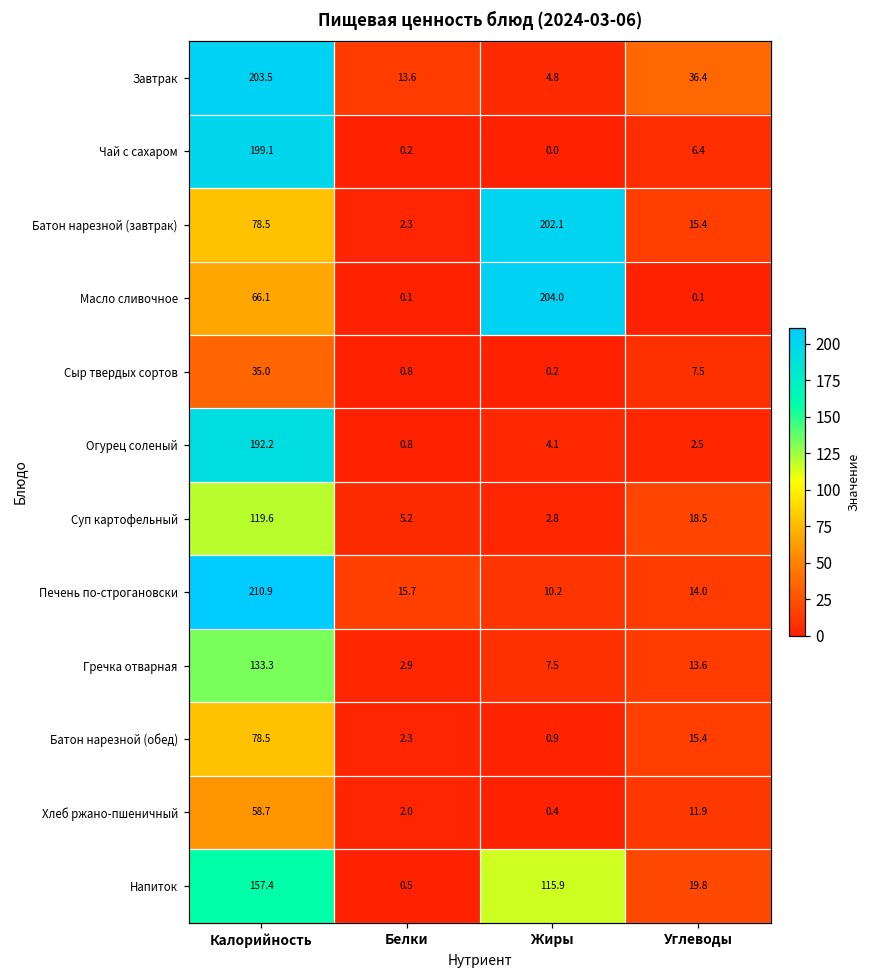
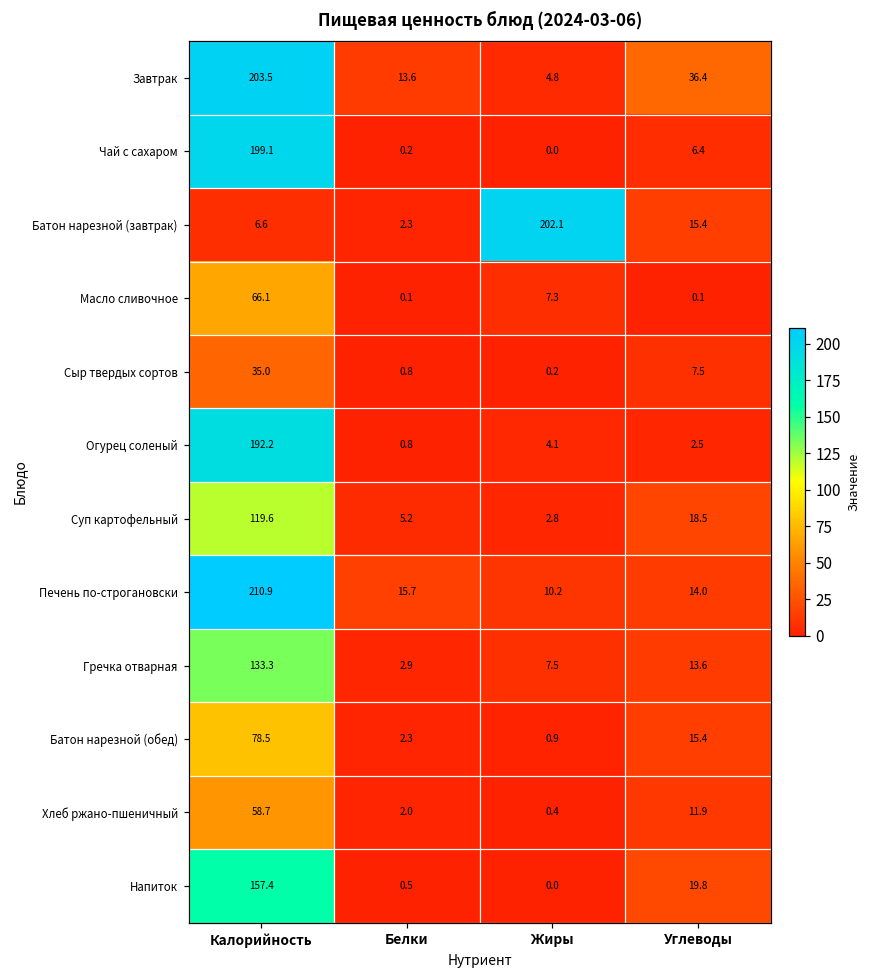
  {
    "Завтрак": {
      "Калорийность": 203.5,
      "Белки": 13.6,
      "Жиры": 4.8,
      "Углеводы": 36.4
    },
    "Чай с сахаром": {
      "Калорийность": 199.1,
      "Белки": 0.2,
      "Жиры": 0.0,
      "Углеводы": 6.4
    },
    "Батон нарезной (завтрак)": {
-     "Калорийность": 78.5,
+     "Калорийность": 6.6,
      "Белки": 2.3,
      "Жиры": 202.1,
      "Углеводы": 15.4
    },
    "Масло сливочное": {
      "Калорийность": 66.1,
      "Белки": 0.1,
-     "Жиры": 204.0,
+     "Жиры": 7.3,
      "Углеводы": 0.1
    },
    "Сыр твердых сортов": {
      "Калорийность": 35.0,
      "Белки": 0.8,
      "Жиры": 0.2,
      "Углеводы": 7.5
    },
    "Огурец соленый": {
      "Калорийность": 192.2,
      "Белки": 0.8,
      "Жиры": 4.1,
      "Углеводы": 2.5
    },
    "Суп картофельный": {
      "Калорийность": 119.6,
      "Белки": 5.2,
      "Жиры": 2.8,
      "Углеводы": 18.5
    },
    "Печень по-строгановски": {
      "Калорийность": 210.9,
      "Белки": 15.7,
      "Жиры": 10.2,
      "Углеводы": 14.0
    },
    "Гречка отварная": {
      "Калорийность": 133.3,
      "Белки": 2.9,
      "Жиры": 7.5,
      "Углеводы": 13.6
    },
    "Батон нарезной (обед)": {
      "Калорийность": 78.5,
      "Белки": 2.3,
      "Жиры": 0.9,
      "Углеводы": 15.4
    },
    "Хлеб ржано-пшеничный": {
      "Калорийность": 58.7,
      "Белки": 2.0,
      "Жиры": 0.4,
      "Углеводы": 11.9
    },
    "Напиток": {
      "Калорийность": 157.4,
      "Белки": 0.5,
-     "Жиры": 115.9,
+     "Жиры": 0.0,
      "Углеводы": 19.8
    }
  }
